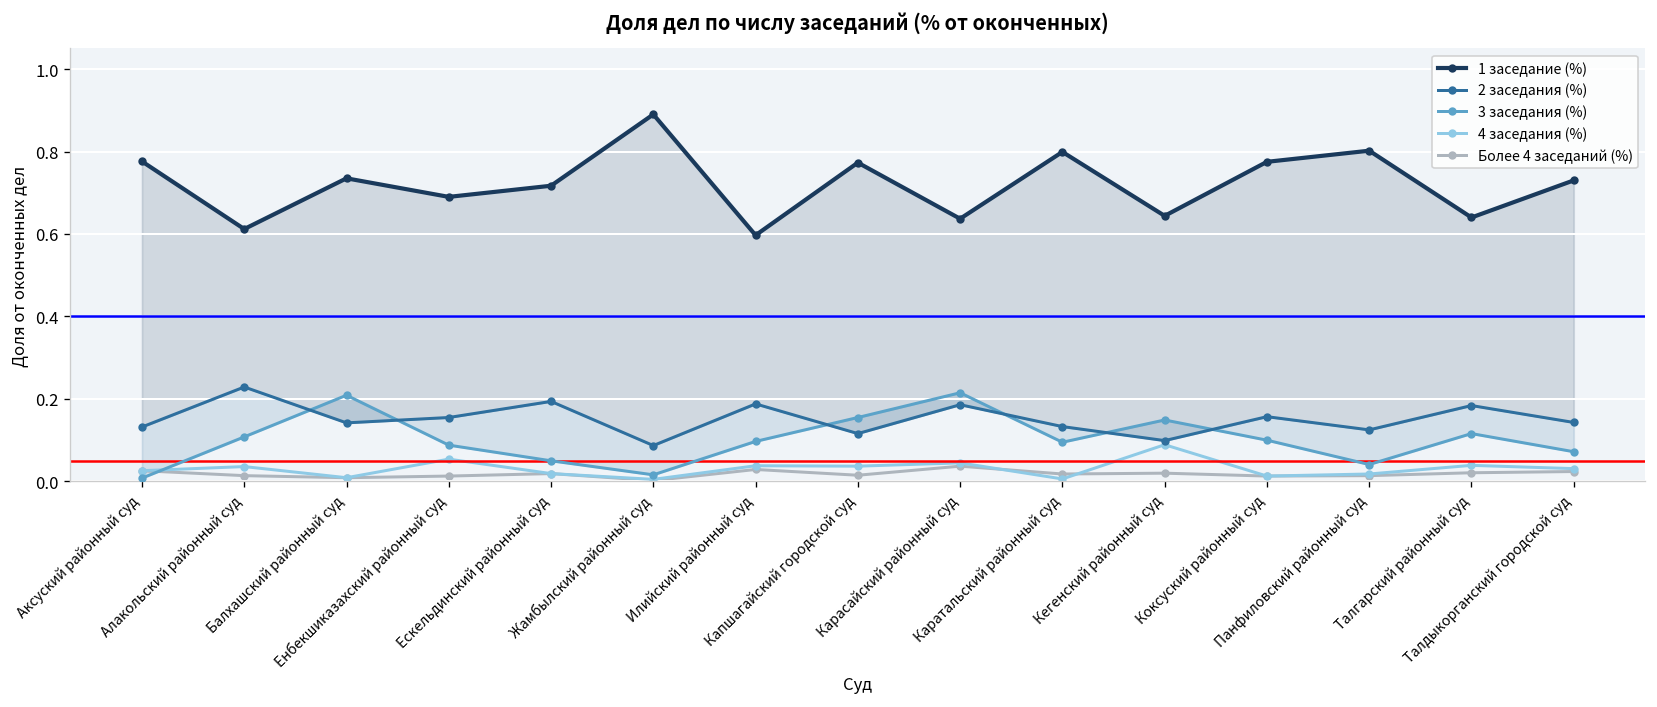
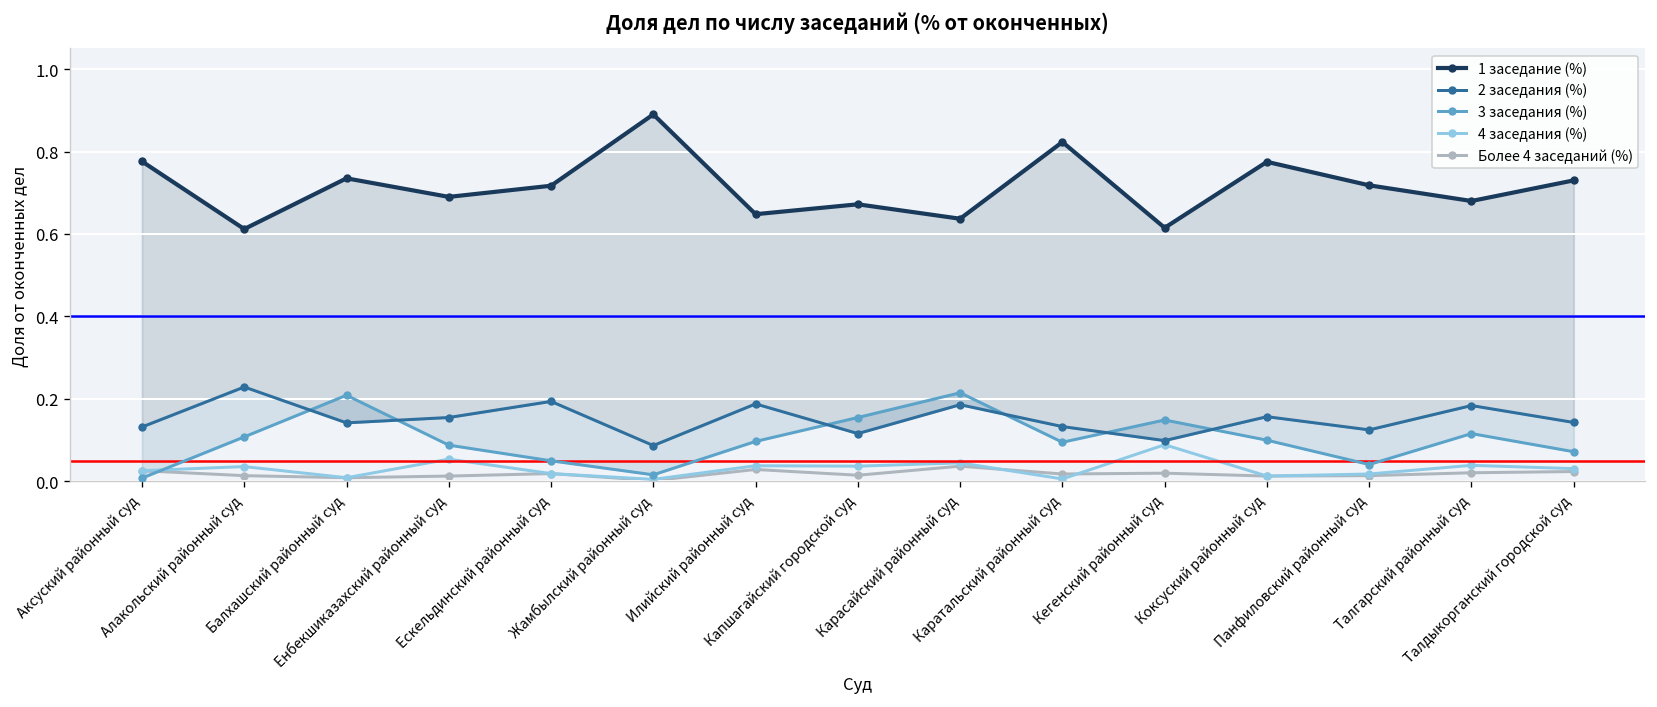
  {
    "1 заседание (%)": {
      "Аксуский районный суд": 0.78,
      "Алакольский районный суд": 0.61,
      "Балхашский районный суд": 0.74,
      "Енбекшиказахский районный суд": 0.69,
      "Ескельдинский районный суд": 0.72,
      "Жамбылский районный суд": 0.89,
-     "Илийский районный суд": 0.60,
-     "Капшагайский городской суд": 0.77,
+     "Илийский районный суд": 0.65,
+     "Капшагайский городской суд": 0.67,
      "Карасайский районный суд": 0.64,
-     "Каратальский районный суд": 0.80,
-     "Кегенский районный суд": 0.64,
+     "Каратальский районный суд": 0.82,
+     "Кегенский районный суд": 0.62,
      "Коксуский районный суд": 0.78,
-     "Панфиловский районный суд": 0.80,
-     "Талгарский районный суд": 0.64,
+     "Панфиловский районный суд": 0.72,
+     "Талгарский районный суд": 0.68,
      "Талдыкорганский городской суд": 0.73
    },
    "3 заседания (%)": {
      "Аксуский районный суд": 0.01,
      "Алакольский районный суд": 0.11,
      "Енбекшиказахский районный суд": 0.09,
      "Ескельдинский районный суд": 0.05,
      "Жамбылский районный суд": 0.02,
      "Илийский районный суд": 0.10,
      "Каратальский районный суд": 0.10,
      "Коксуский районный суд": 0.10,
      "Панфиловский районный суд": 0.04,
      "Талгарский районный суд": 0.12,
      "Талдыкорганский городской суд": 0.07
    }
  }
